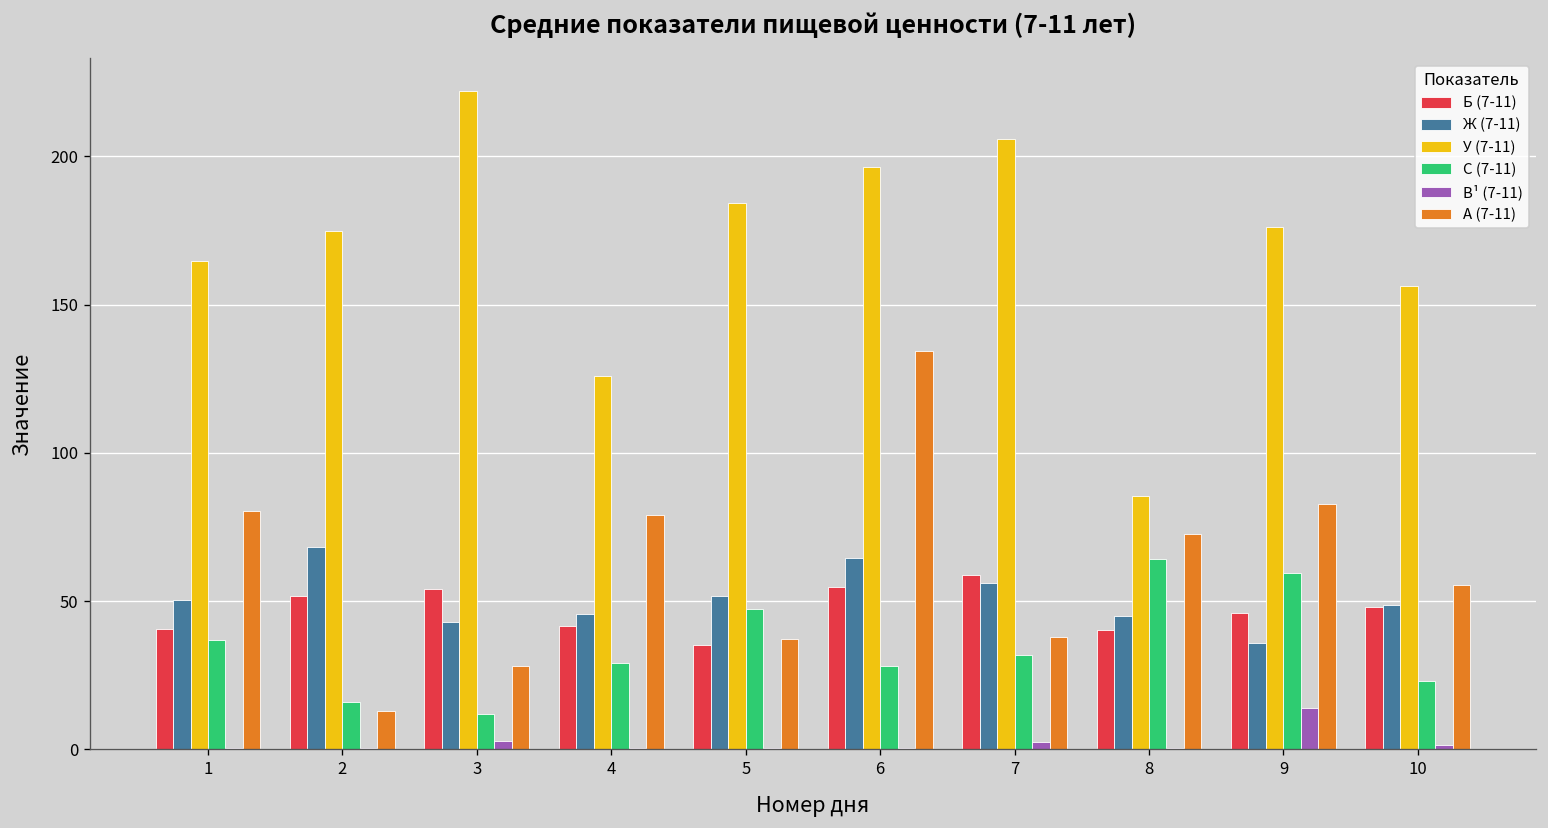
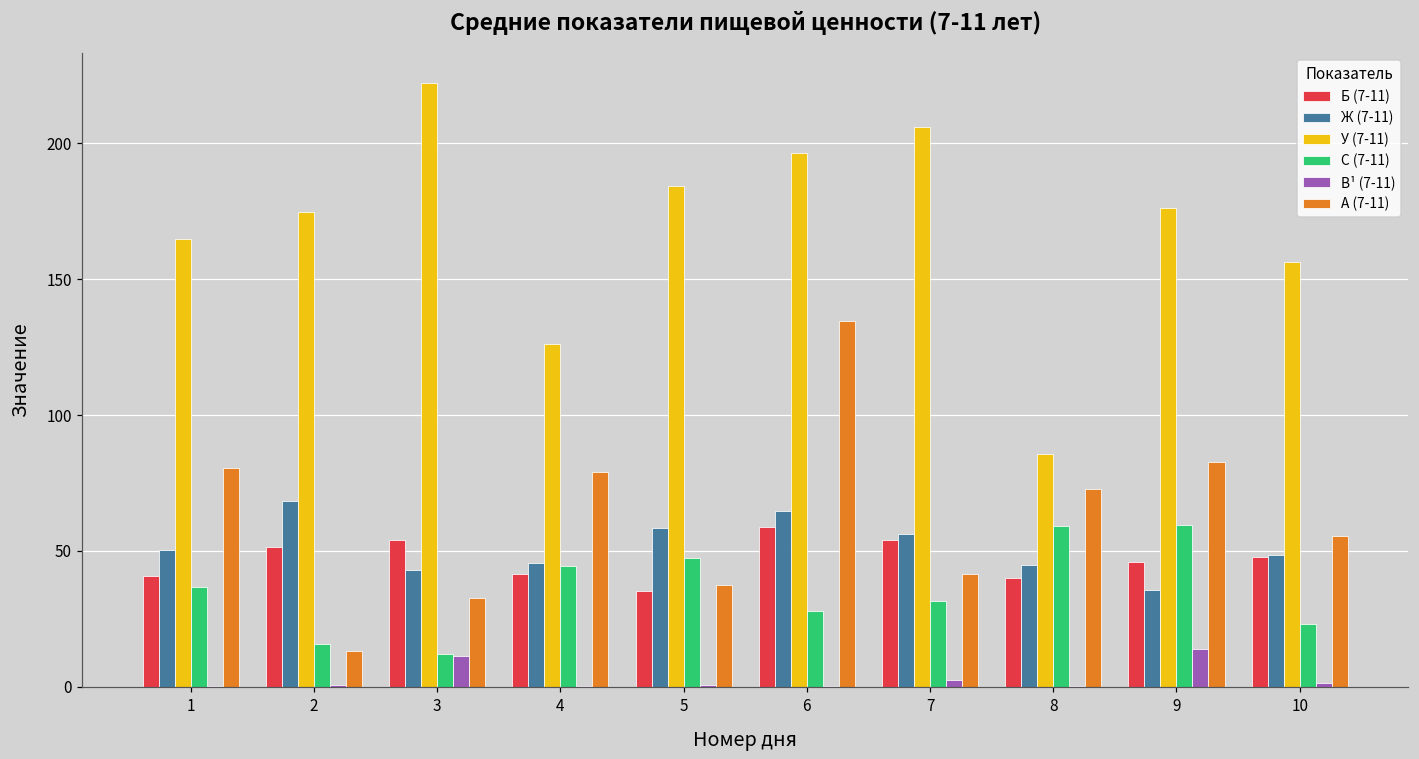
  {
    "Б (7-11)": {
      "1": 41,
      "2": 52,
      "3": 54,
      "4": 42,
      "5": 35,
-     "6": 55,
-     "7": 59,
+     "6": 59,
+     "7": 54,
      "8": 40,
      "9": 46,
      "10": 48
    },
    "Ж (7-11)": {
      "1": 51,
      "2": 68,
      "3": 43,
      "4": 46,
-     "5": 52,
+     "5": 58,
      "6": 65,
      "7": 56,
      "8": 45,
      "9": 36,
      "10": 49
    },
    "У (7-11)": {
      "1": 165,
      "2": 175,
      "3": 222,
      "4": 126,
      "5": 184,
      "6": 196,
      "7": 206,
      "8": 86,
      "9": 176,
      "10": 156
    },
    "С (7-11)": {
      "1": 37,
      "2": 16,
      "3": 12,
-     "4": 29,
+     "4": 44,
      "5": 47,
      "6": 28,
      "7": 32,
-     "8": 64,
+     "8": 59,
      "9": 60,
      "10": 23
    },
    "В¹ (7-11)": {
-     "3": 3,
+     "3": 11,
      "7": 3,
      "9": 14,
      "10": 2
    },
    "A (7-11)": {
      "1": 81,
      "2": 13,
-     "3": 28,
+     "3": 33,
      "4": 79,
      "5": 37,
      "6": 135,
-     "7": 38,
+     "7": 42,
      "8": 73,
      "9": 83,
      "10": 55
    }
  }
